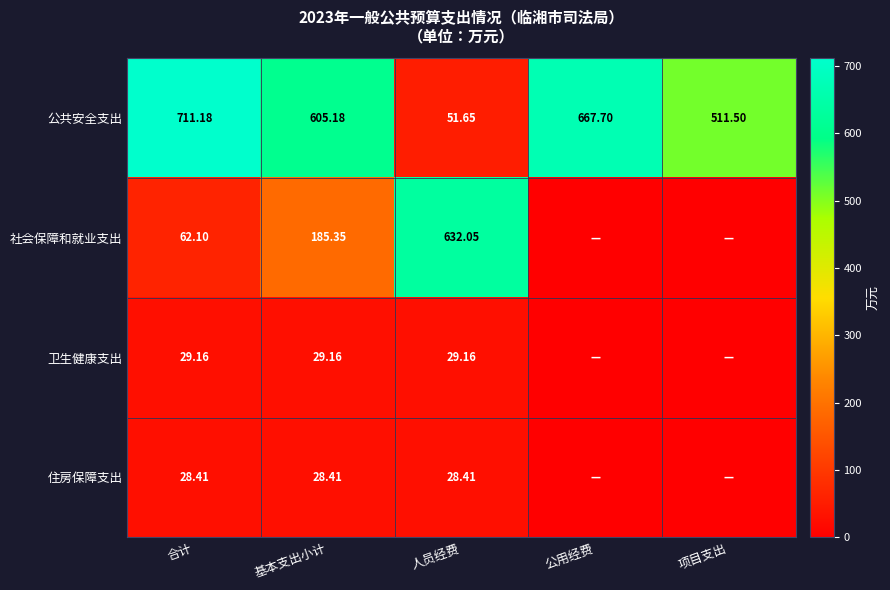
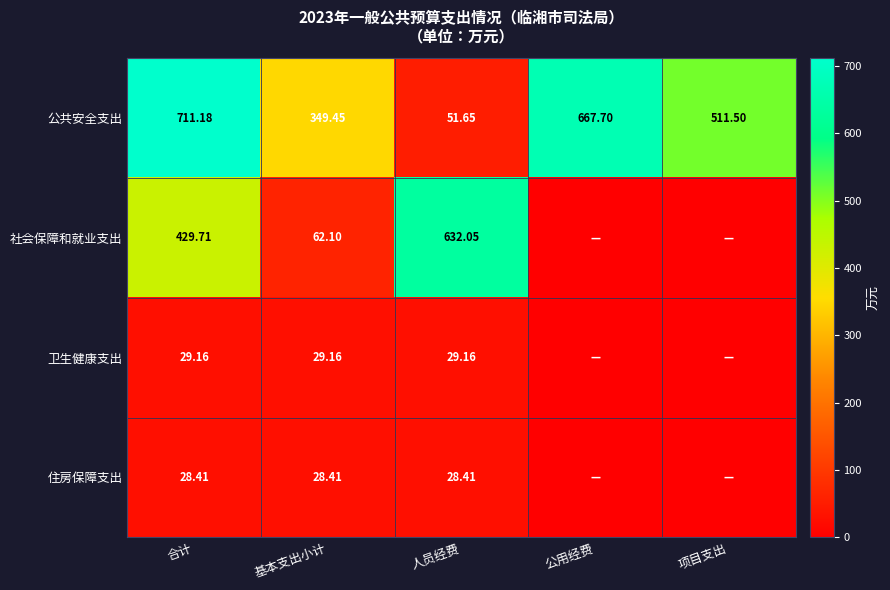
  {
    "公共安全支出": {
      "合计": 711.18,
-     "基本支出小计": 605.18,
+     "基本支出小计": 349.45,
      "人员经费": 51.65,
      "公用经费": 667.70,
      "项目支出": 511.50
    },
    "社会保障和就业支出": {
-     "合计": 62.10,
-     "基本支出小计": 185.35,
+     "合计": 429.71,
+     "基本支出小计": 62.10,
      "人员经费": 632.05
    },
    "卫生健康支出": {
      "合计": 29.16,
      "基本支出小计": 29.16,
      "人员经费": 29.16
    },
    "住房保障支出": {
      "合计": 28.41,
      "基本支出小计": 28.41,
      "人员经费": 28.41
    }
  }
